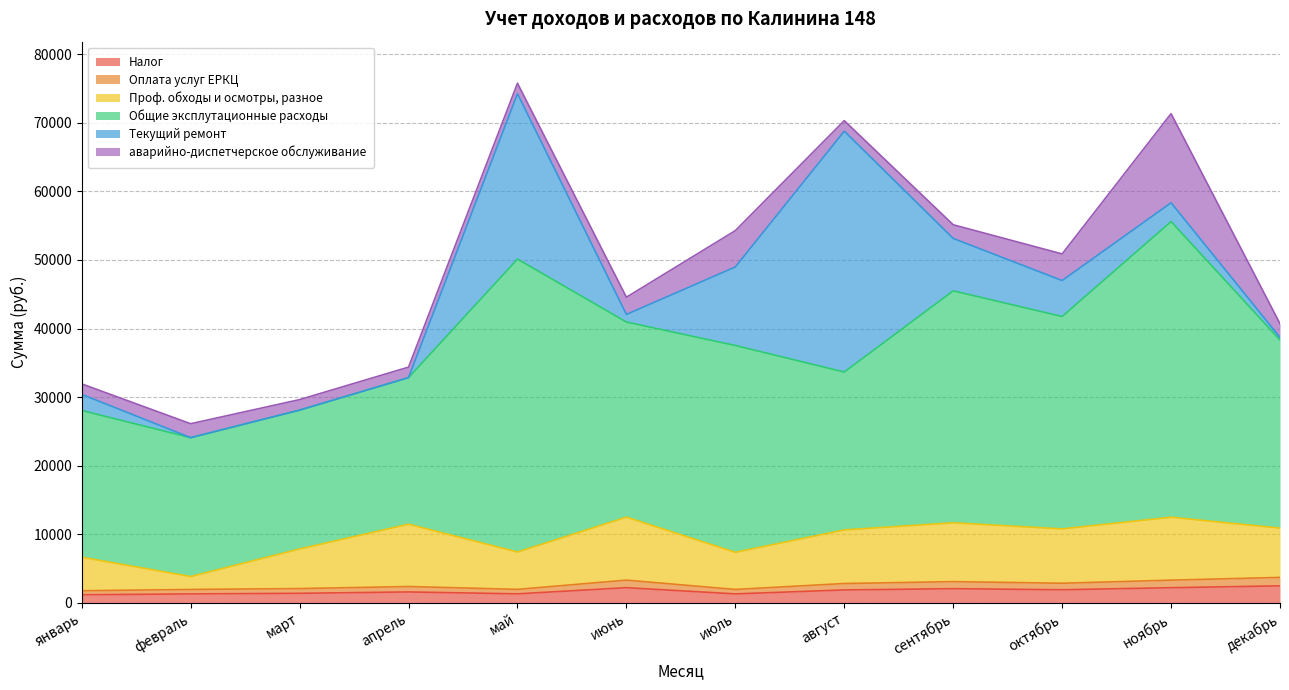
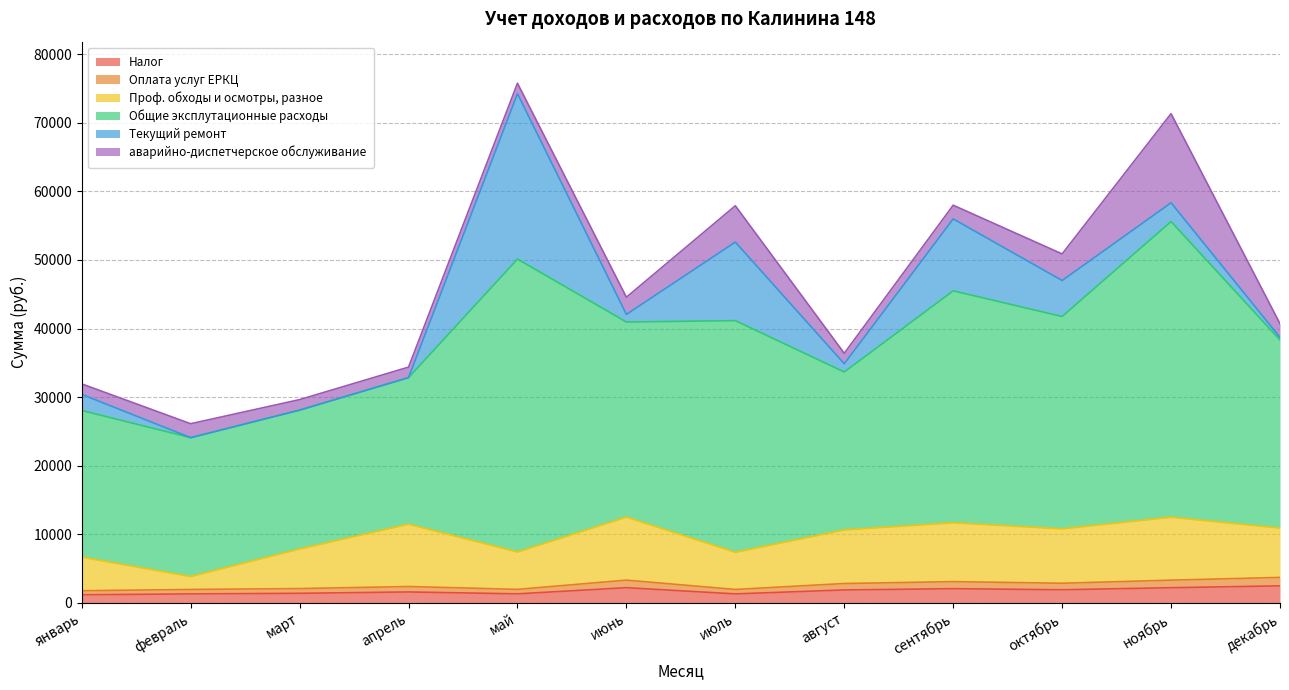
  {
    "Проф. обходы и осмотры, разное": {
      "январь": 5000,
      "февраль": 2000,
      "март": 6000,
      "апрель": 9000,
      "май": 5000,
      "июнь": 9000,
      "июль": 5000,
      "август": 8000,
      "сентябрь": 9000,
      "октябрь": 8000,
      "ноябрь": 9000,
      "декабрь": 7000
    },
    "Общие эксплутационные расходы": {
      "январь": 21000,
      "май": 43000,
      "июнь": 28000,
-     "июль": 30000,
+     "июль": 34000,
      "август": 23000,
      "сентябрь": 34000,
      "октябрь": 31000,
      "ноябрь": 43000,
      "декабрь": 27000
    },
    "Текущий ремонт": {
      "январь": 2000,
      "май": 24000,
      "июнь": 1000,
      "июль": 11000,
-     "август": 35000,
-     "сентябрь": 8000,
+     "август": 1000,
+     "сентябрь": 10000,
      "октябрь": 5000,
      "ноябрь": 3000,
      "декабрь": 0
    },
    "аварийно-диспетчерское обслуживание": {
      "январь": 2000,
      "февраль": 2000,
      "март": 2000,
      "апрель": 2000,
      "май": 2000,
      "июнь": 3000,
      "июль": 5000,
      "август": 2000,
      "сентябрь": 2000,
      "октябрь": 4000,
      "ноябрь": 13000,
      "декабрь": 2000
    }
  }
